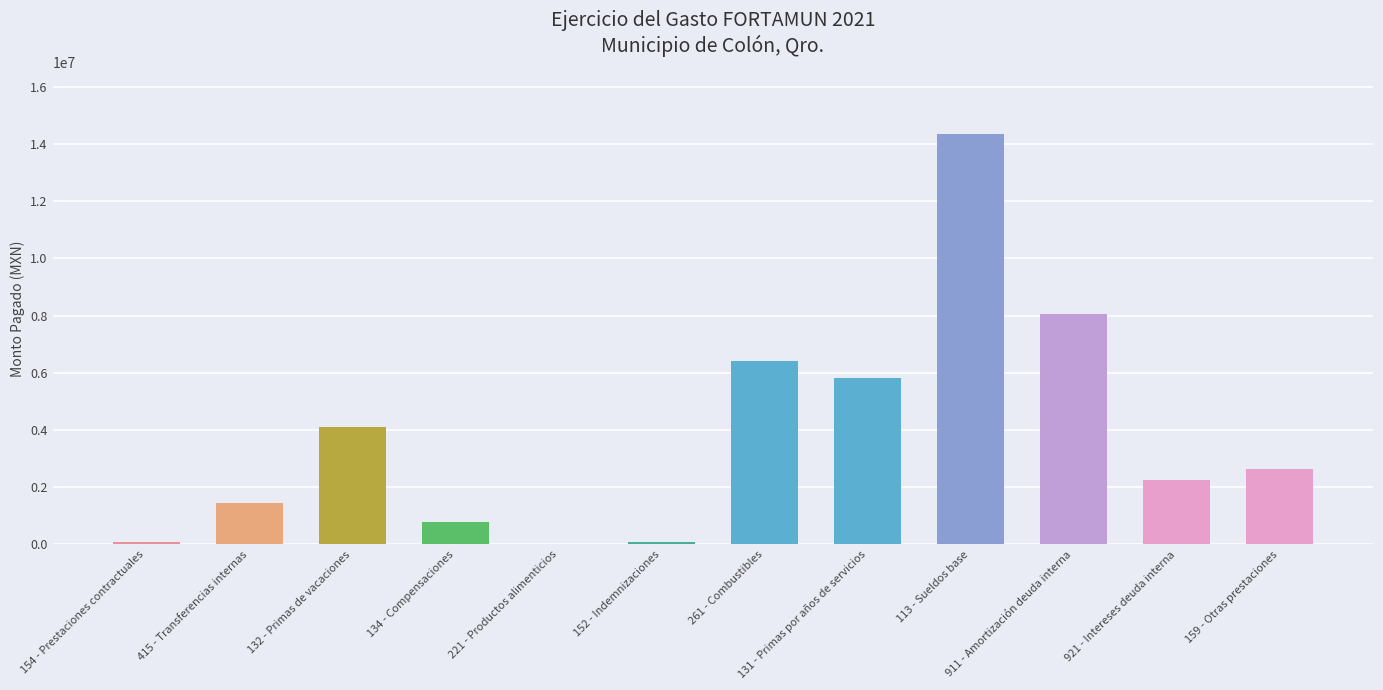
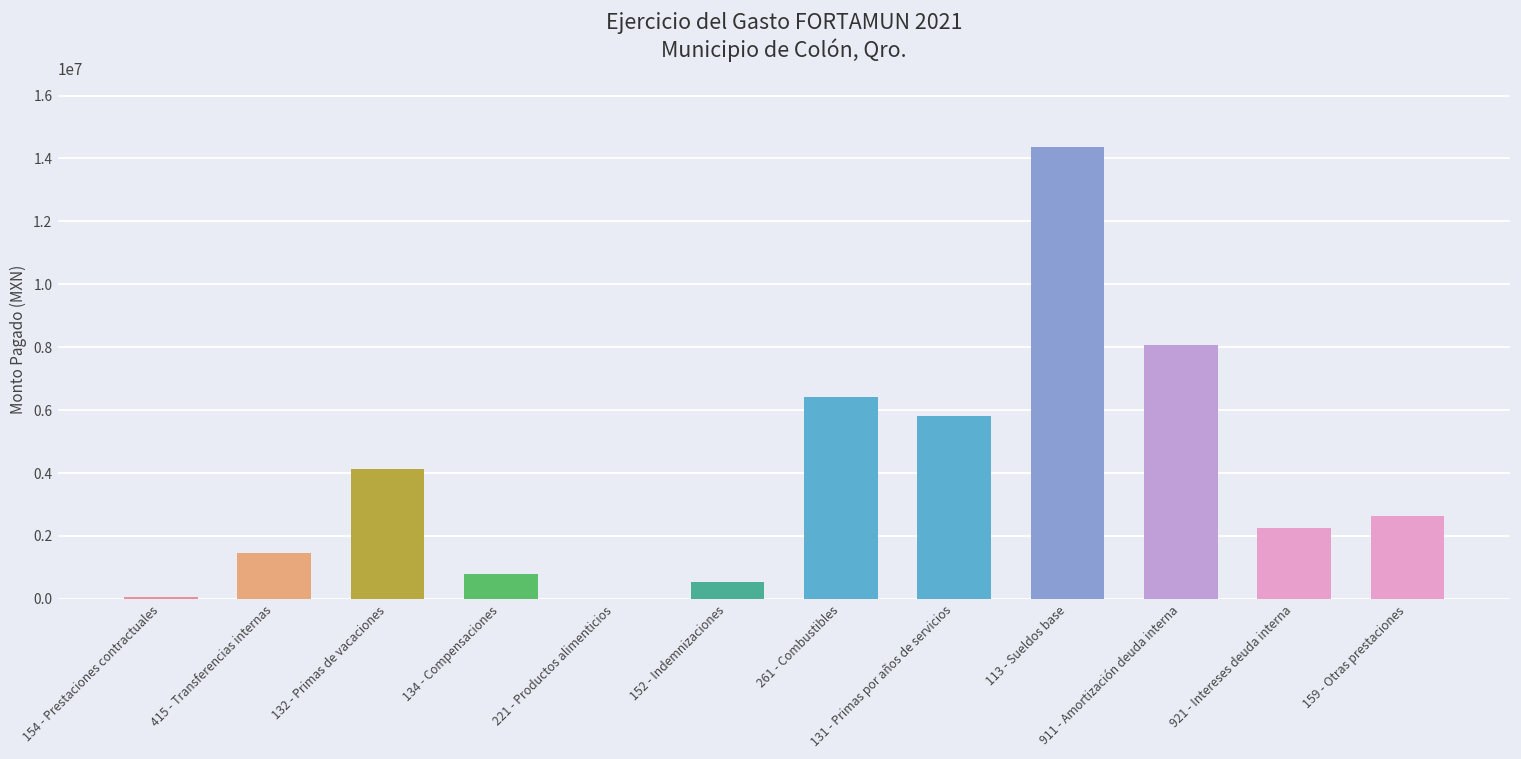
  {
    "415 - Transferencias internas": 1500000,
    "132 - Primas de vacaciones": 4100000,
    "134 - Compensaciones": 800000,
-   "152 - Indemnizaciones": 100000,
+   "152 - Indemnizaciones": 600000,
    "261 - Combustibles": 6400000,
    "131 - Primas por años de servicios": 5800000,
    "113 - Sueldos base": 14400000,
    "911 - Amortización deuda interna": 8100000,
    "921 - Intereses deuda interna": 2200000,
    "159 - Otras prestaciones": 2600000
  }
